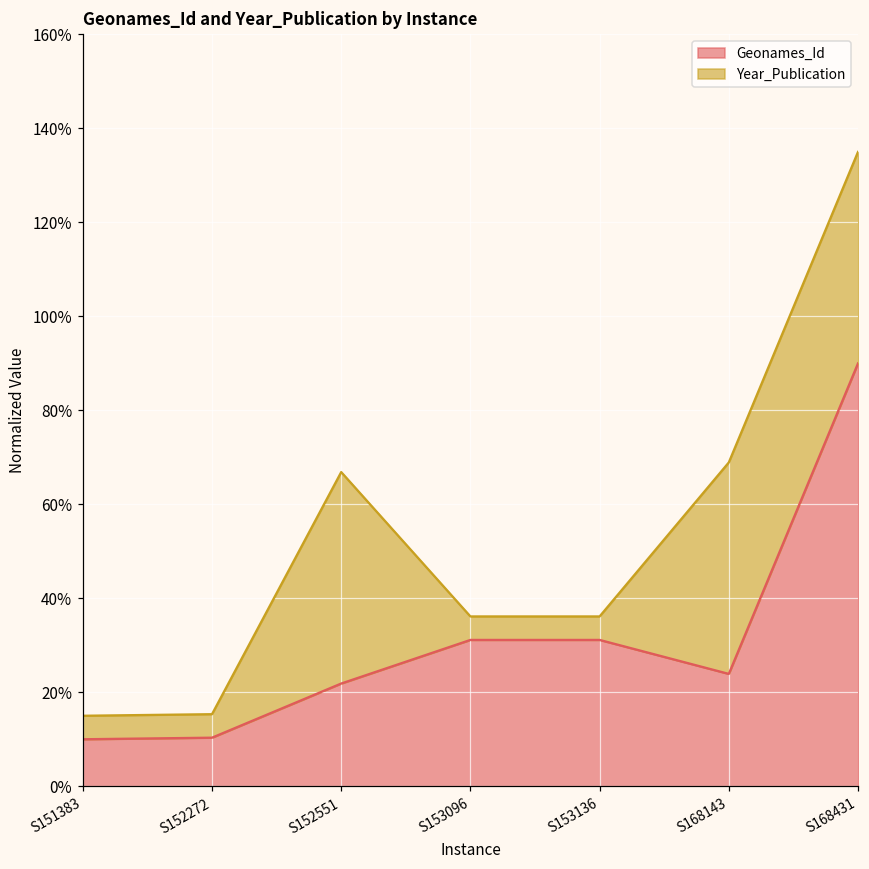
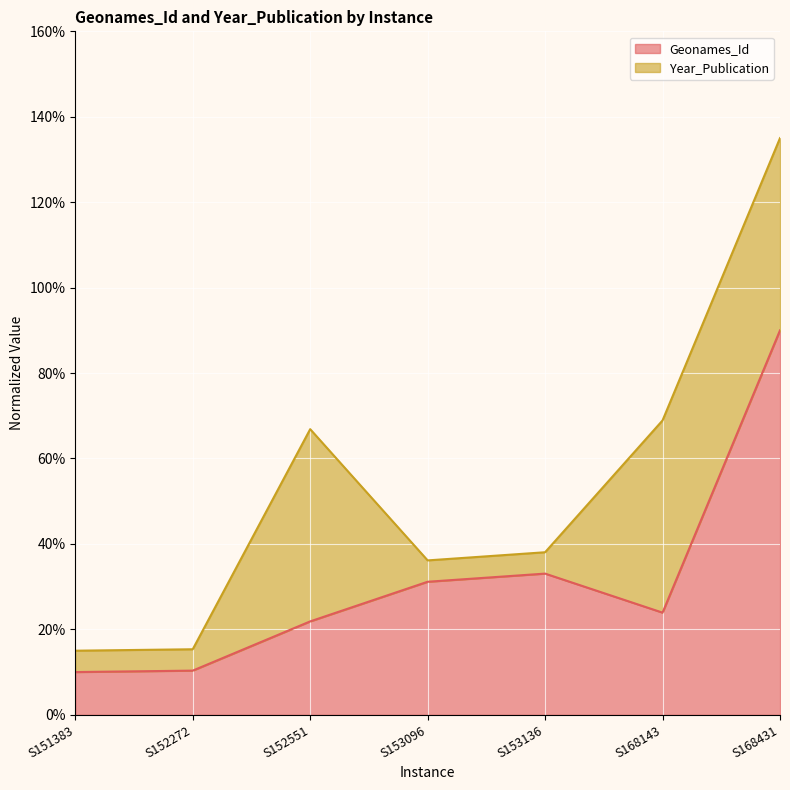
  {
    "Geonames_Id": {
      "S151383": "10%",
      "S152272": "10%",
      "S152551": "22%",
      "S153096": "31%",
-     "S153136": "31%",
+     "S153136": "33%",
      "S168143": "24%",
      "S168431": "90%"
    },
    "Year_Publication": {
      "S151383": "5%",
      "S152272": "5%",
      "S152551": "45%",
      "S153096": "5%",
      "S153136": "5%",
      "S168143": "45%",
      "S168431": "45%"
    }
  }
